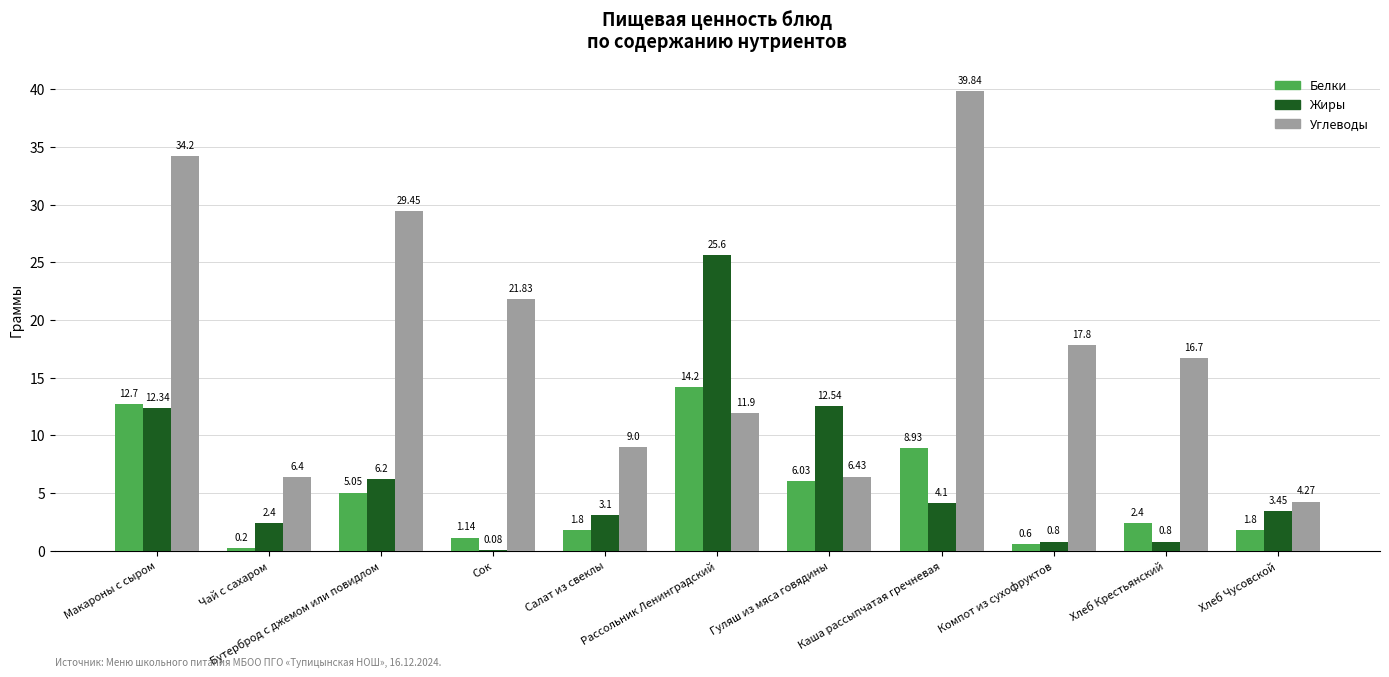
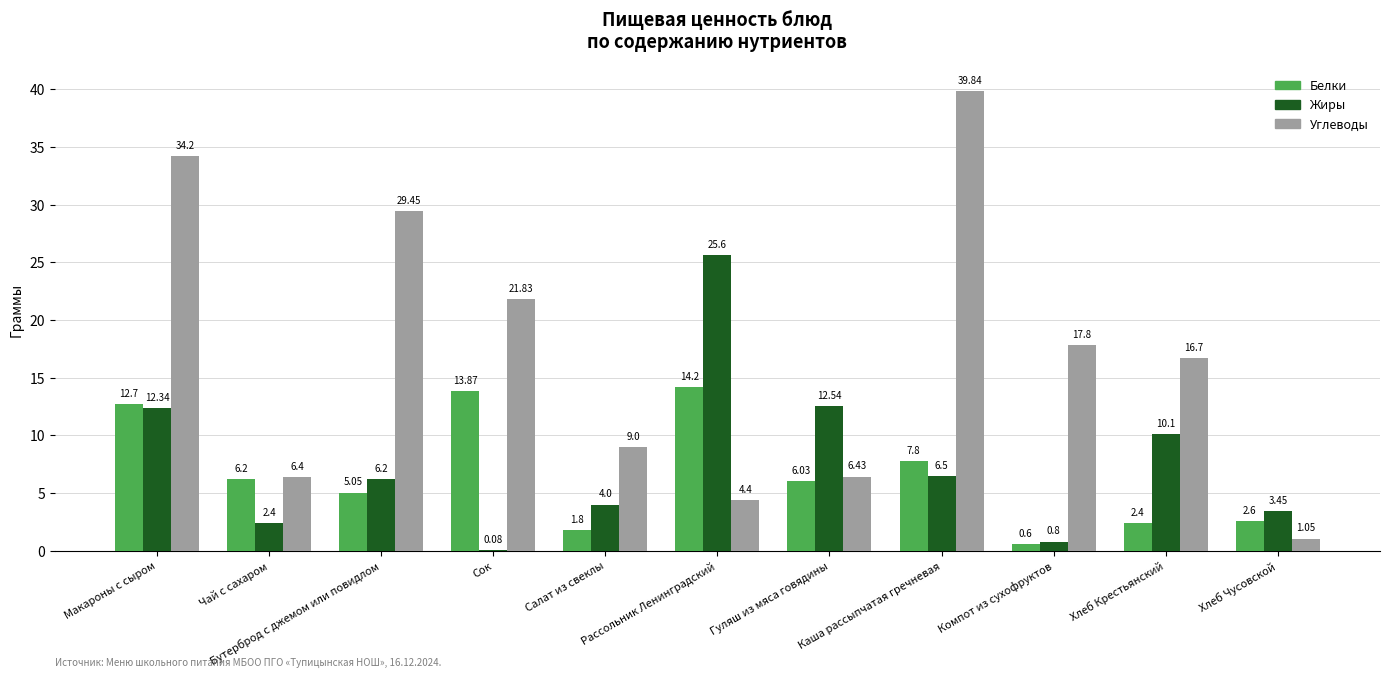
  {
    "Белки": {
      "Макароны с сыром": 12.7,
-     "Чай с сахаром": 0.2,
+     "Чай с сахаром": 6.2,
      "Бутерброд с джемом или повидлом": 5.05,
-     "Сок": 1.14,
+     "Сок": 13.87,
      "Салат из свеклы": 1.8,
      "Рассольник Ленинградский": 14.2,
      "Гуляш из мяса говядины": 6.03,
-     "Каша рассыпчатая гречневая": 8.93,
+     "Каша рассыпчатая гречневая": 7.8,
      "Компот из сухофруктов": 0.6,
      "Хлеб Крестьянский": 2.4,
-     "Хлеб Чусовской": 1.8
+     "Хлеб Чусовской": 2.6
    },
    "Жиры": {
      "Макароны с сыром": 12.34,
      "Чай с сахаром": 2.4,
      "Бутерброд с джемом или повидлом": 6.2,
      "Сок": 0.08,
-     "Салат из свеклы": 3.1,
+     "Салат из свеклы": 4.0,
      "Рассольник Ленинградский": 25.6,
      "Гуляш из мяса говядины": 12.54,
-     "Каша рассыпчатая гречневая": 4.1,
+     "Каша рассыпчатая гречневая": 6.5,
      "Компот из сухофруктов": 0.8,
-     "Хлеб Крестьянский": 0.8,
+     "Хлеб Крестьянский": 10.1,
      "Хлеб Чусовской": 3.45
    },
    "Углеводы": {
      "Макароны с сыром": 34.2,
      "Чай с сахаром": 6.4,
      "Бутерброд с джемом или повидлом": 29.45,
      "Сок": 21.83,
      "Салат из свеклы": 9.0,
-     "Рассольник Ленинградский": 11.9,
+     "Рассольник Ленинградский": 4.4,
      "Гуляш из мяса говядины": 6.43,
      "Каша рассыпчатая гречневая": 39.84,
      "Компот из сухофруктов": 17.8,
      "Хлеб Крестьянский": 16.7,
-     "Хлеб Чусовской": 4.27
+     "Хлеб Чусовской": 1.05
    }
  }
